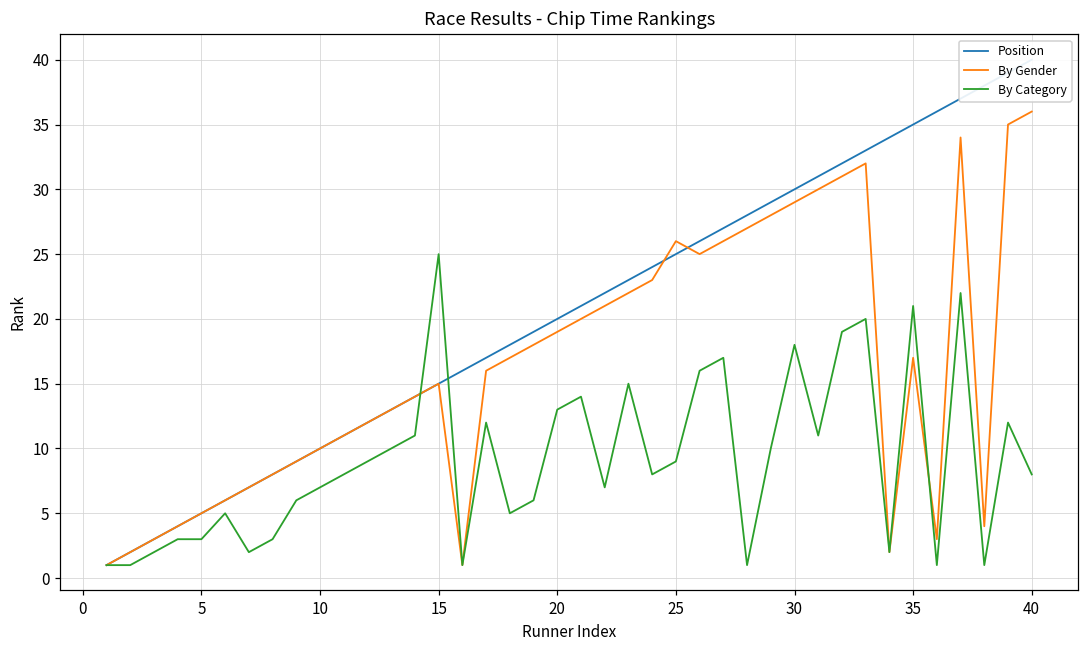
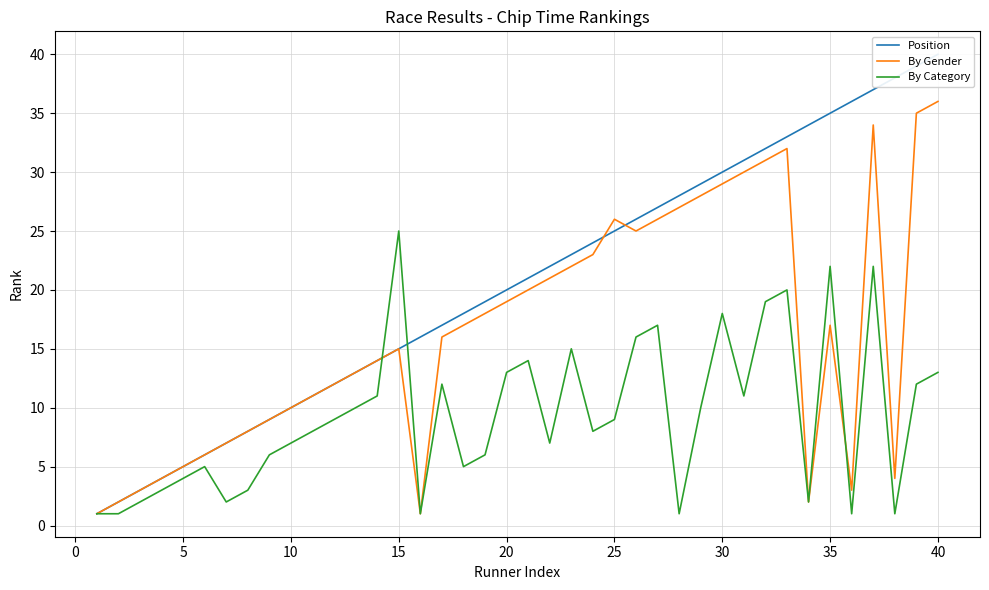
  {
    "Position": {
      "20": 20,
      "25": 25,
      "30": 30,
      "35": 35
    },
    "By Gender": {
      "20": 19,
      "25": 26,
      "30": 29,
      "35": 17,
      "40": 36
    },
    "By Category": {
-     "5": 3,
+     "5": 4,
      "10": 7,
      "15": 25,
      "20": 13,
      "25": 9,
      "30": 18,
-     "35": 21,
-     "40": 8
+     "35": 22,
+     "40": 13
    }
  }
